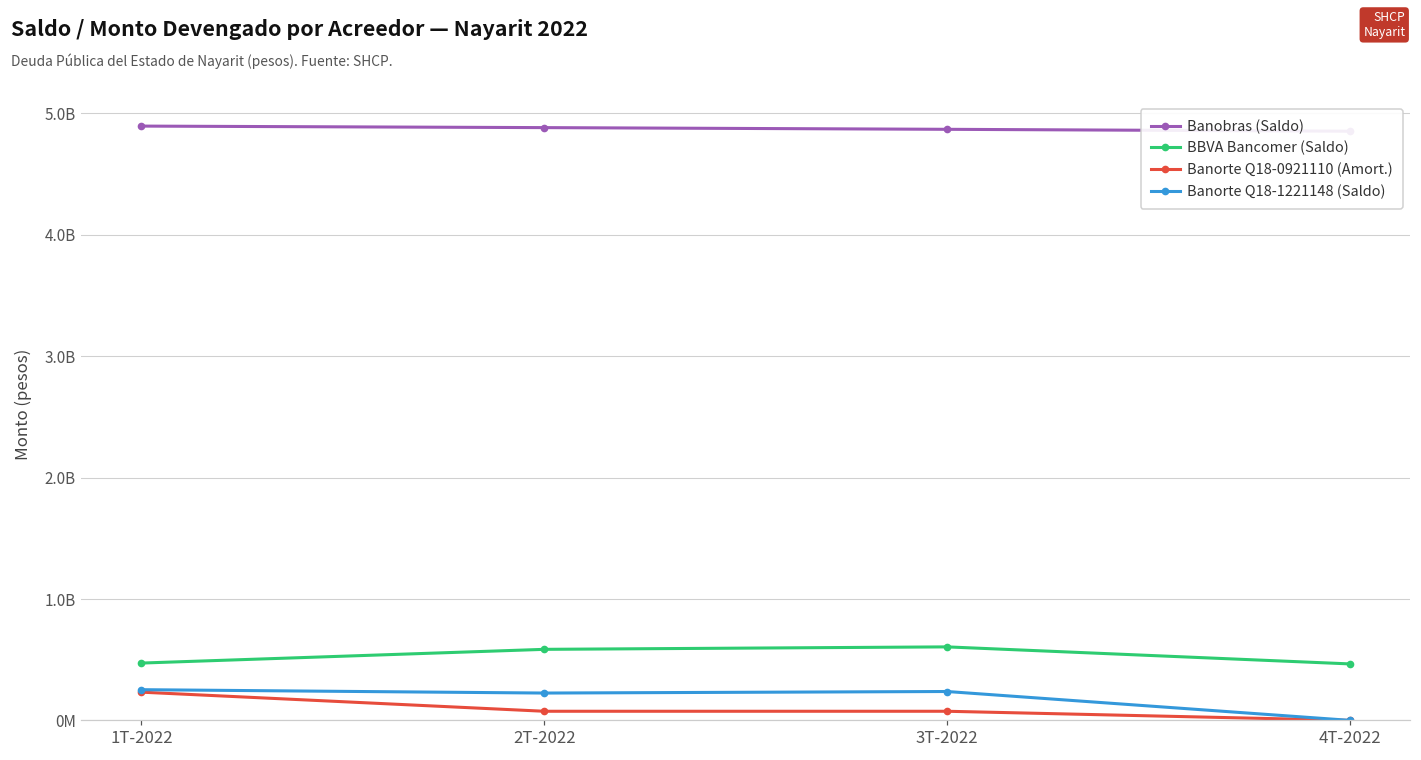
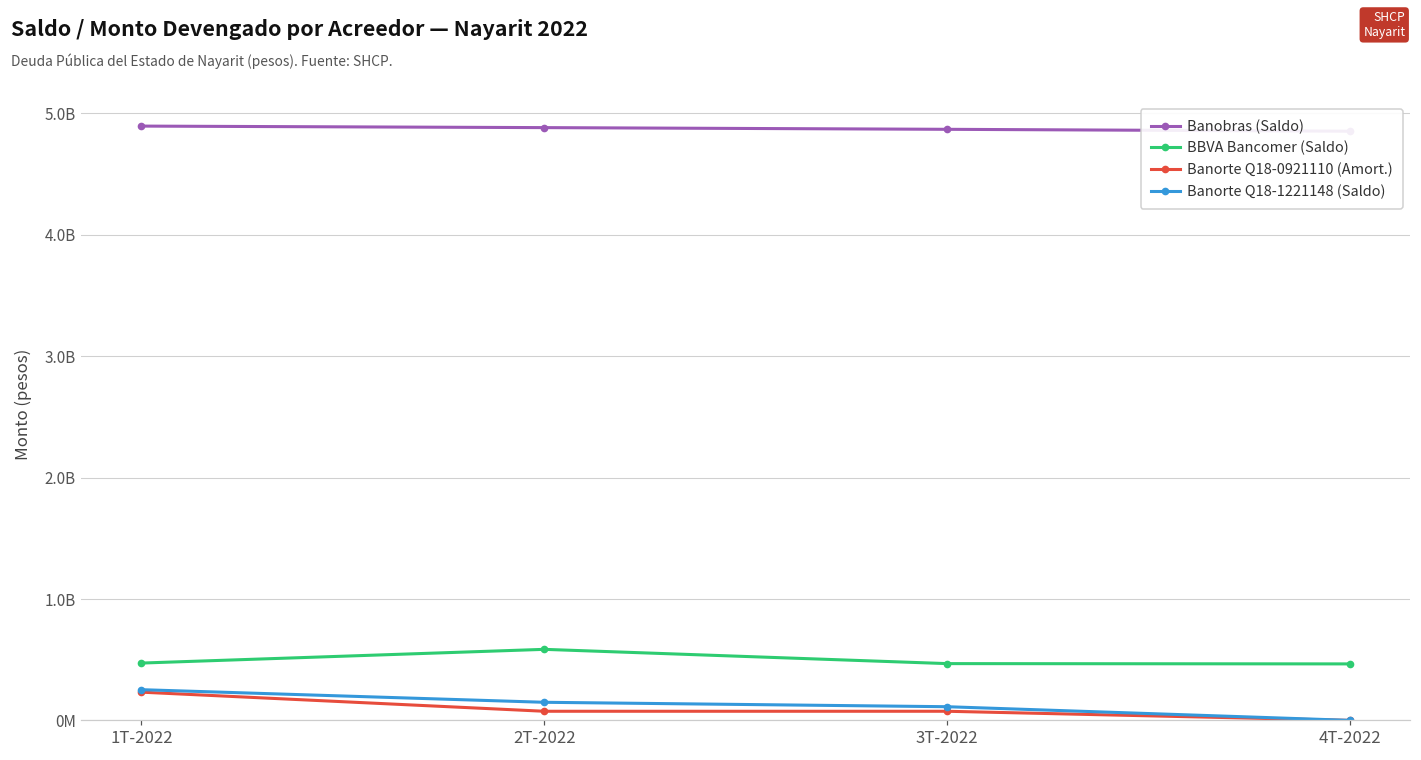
  {
    "Banobras (Saldo)": {
      "1T-2022": 4890000000,
      "2T-2022": 4880000000,
      "3T-2022": 4870000000
    },
    "BBVA Bancomer (Saldo)": {
      "1T-2022": 470000000,
      "2T-2022": 580000000,
-     "3T-2022": 610000000,
+     "3T-2022": 470000000,
      "4T-2022": 470000000
    },
    "Banorte Q18-0921110 (Amort.)": {
      "2T-2022": 80000000,
      "3T-2022": 80000000
    },
    "Banorte Q18-1221148 (Saldo)": {
-     "2T-2022": 230000000,
-     "3T-2022": 240000000
+     "2T-2022": 150000000,
+     "3T-2022": 110000000
    }
  }
